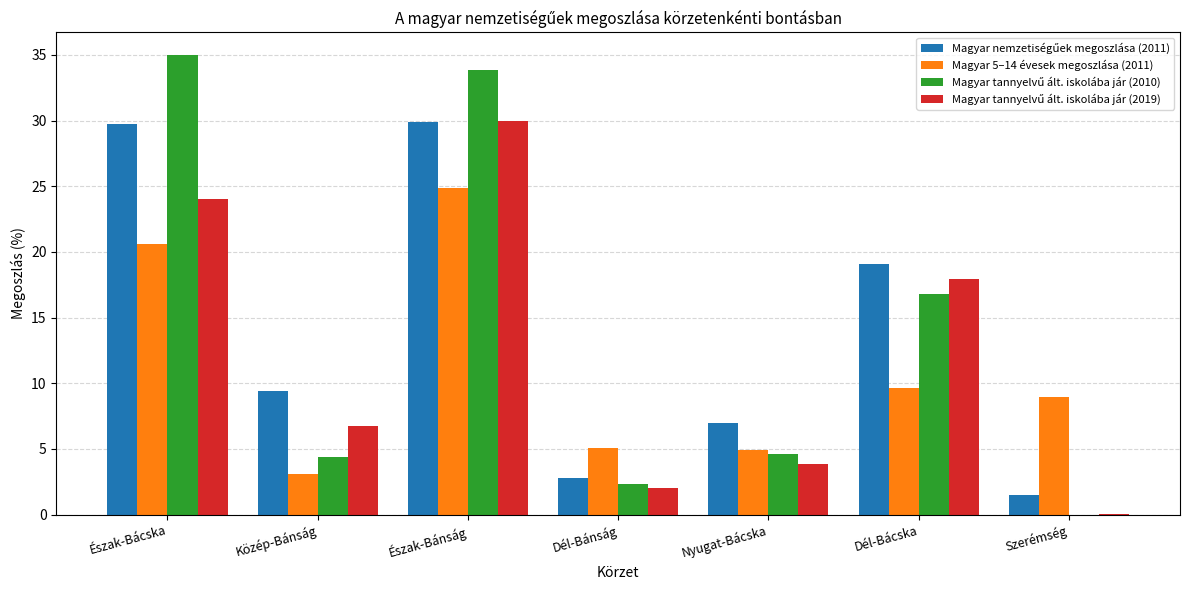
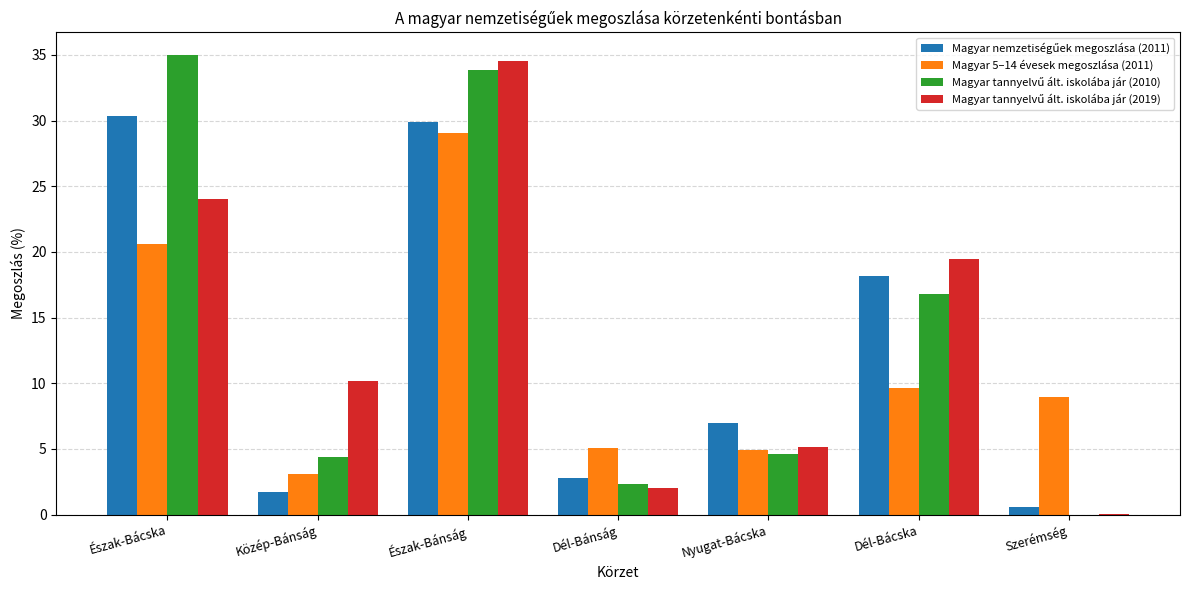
  {
    "Magyar nemzetiségűek megoszlása (2011)": {
-     "Észak-Bácska": 29.8,
-     "Közép-Bánság": 9.4,
+     "Észak-Bácska": 30.4,
+     "Közép-Bánság": 1.7,
      "Észak-Bánság": 29.9,
      "Dél-Bánság": 2.8,
      "Nyugat-Bácska": 7.0,
-     "Dél-Bácska": 19.1,
-     "Szerémség": 1.5
+     "Dél-Bácska": 18.2,
+     "Szerémség": 0.6
    },
    "Magyar 5–14 évesek megoszlása (2011)": {
      "Észak-Bácska": 20.6,
      "Közép-Bánság": 3.1,
-     "Észak-Bánság": 24.9,
+     "Észak-Bánság": 29.0,
      "Dél-Bánság": 5.1,
      "Nyugat-Bácska": 5.0,
      "Dél-Bácska": 9.6,
      "Szerémség": 9.0
    },
    "Magyar tannyelvű ált. iskolába jár (2010)": {
      "Észak-Bácska": 35.0,
      "Közép-Bánság": 4.4,
      "Észak-Bánság": 33.8,
      "Dél-Bánság": 2.3,
      "Nyugat-Bácska": 4.6,
      "Dél-Bácska": 16.8,
      "Szerémség": 0.0
    },
    "Magyar tannyelvű ált. iskolába jár (2019)": {
      "Észak-Bácska": 24.0,
-     "Közép-Bánság": 6.7,
-     "Észak-Bánság": 29.9,
+     "Közép-Bánság": 10.1,
+     "Észak-Bánság": 34.6,
      "Dél-Bánság": 2.0,
-     "Nyugat-Bácska": 3.8,
-     "Dél-Bácska": 17.9
+     "Nyugat-Bácska": 5.1,
+     "Dél-Bácska": 19.5
    }
  }
